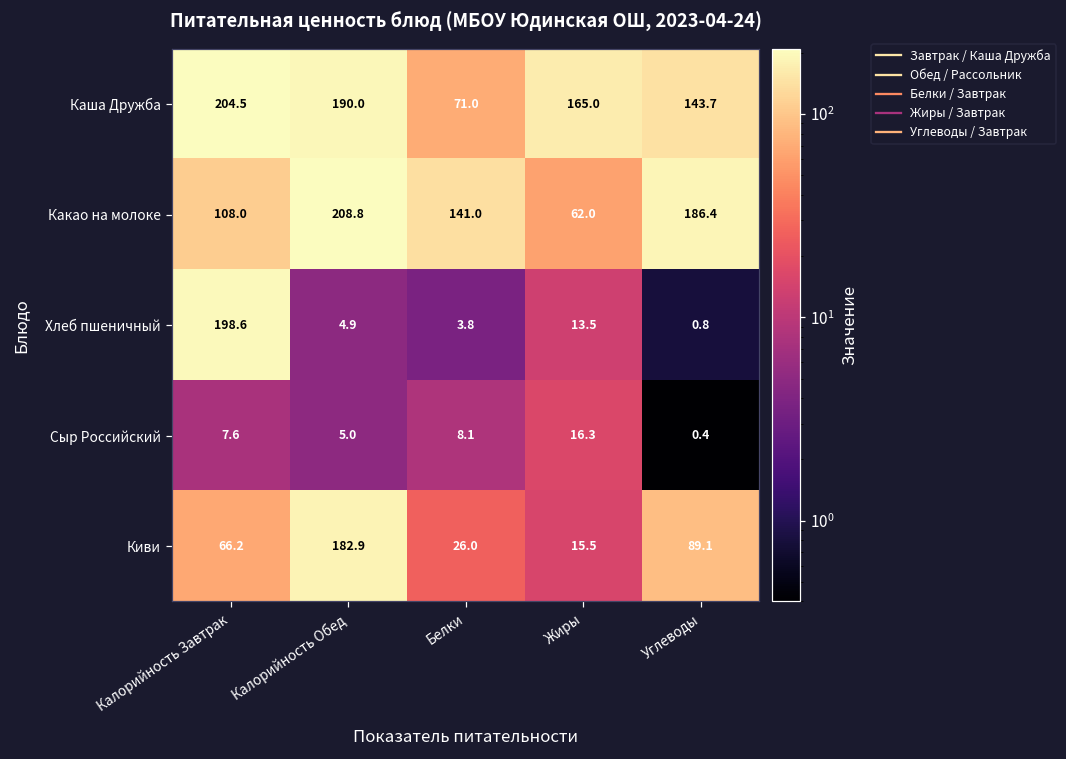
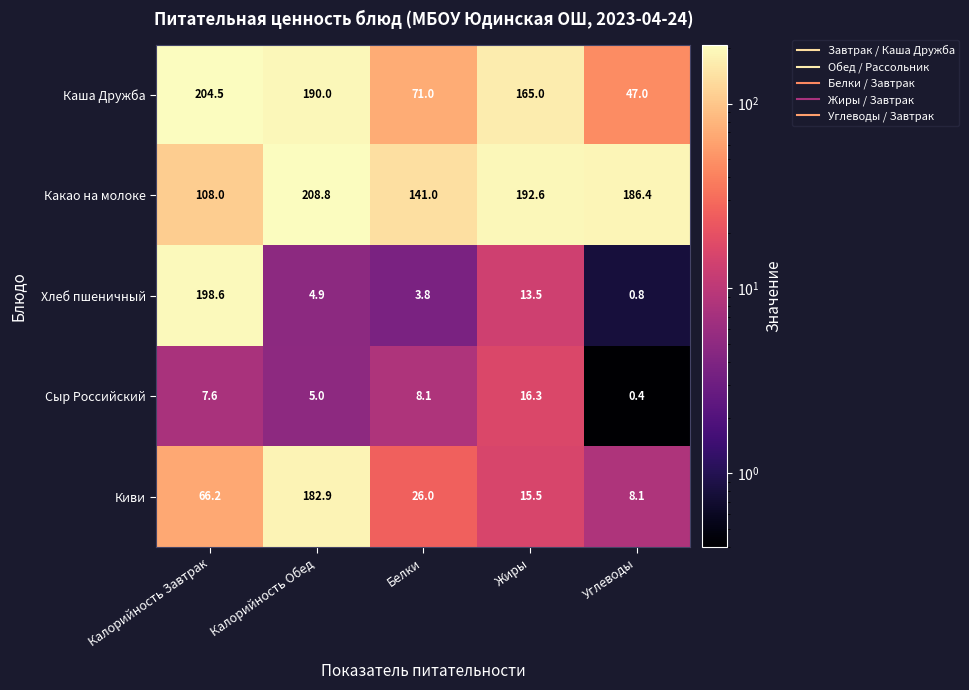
  {
    "Каша Дружба": {
      "Калорийность Завтрак": 204.5,
      "Калорийность Обед": 190.0,
      "Белки": 71.0,
      "Жиры": 165.0,
-     "Углеводы": 143.7
+     "Углеводы": 47.0
    },
    "Какао на молоке": {
      "Калорийность Завтрак": 108.0,
      "Калорийность Обед": 208.8,
      "Белки": 141.0,
-     "Жиры": 62.0,
+     "Жиры": 192.6,
      "Углеводы": 186.4
    },
    "Хлеб пшеничный": {
      "Калорийность Завтрак": 198.6,
      "Калорийность Обед": 4.9,
      "Белки": 3.8,
      "Жиры": 13.5,
      "Углеводы": 0.8
    },
    "Сыр Российский": {
      "Калорийность Завтрак": 7.6,
      "Калорийность Обед": 5.0,
      "Белки": 8.1,
      "Жиры": 16.3,
      "Углеводы": 0.4
    },
    "Киви": {
      "Калорийность Завтрак": 66.2,
      "Калорийность Обед": 182.9,
      "Белки": 26.0,
      "Жиры": 15.5,
-     "Углеводы": 89.1
+     "Углеводы": 8.1
    }
  }
